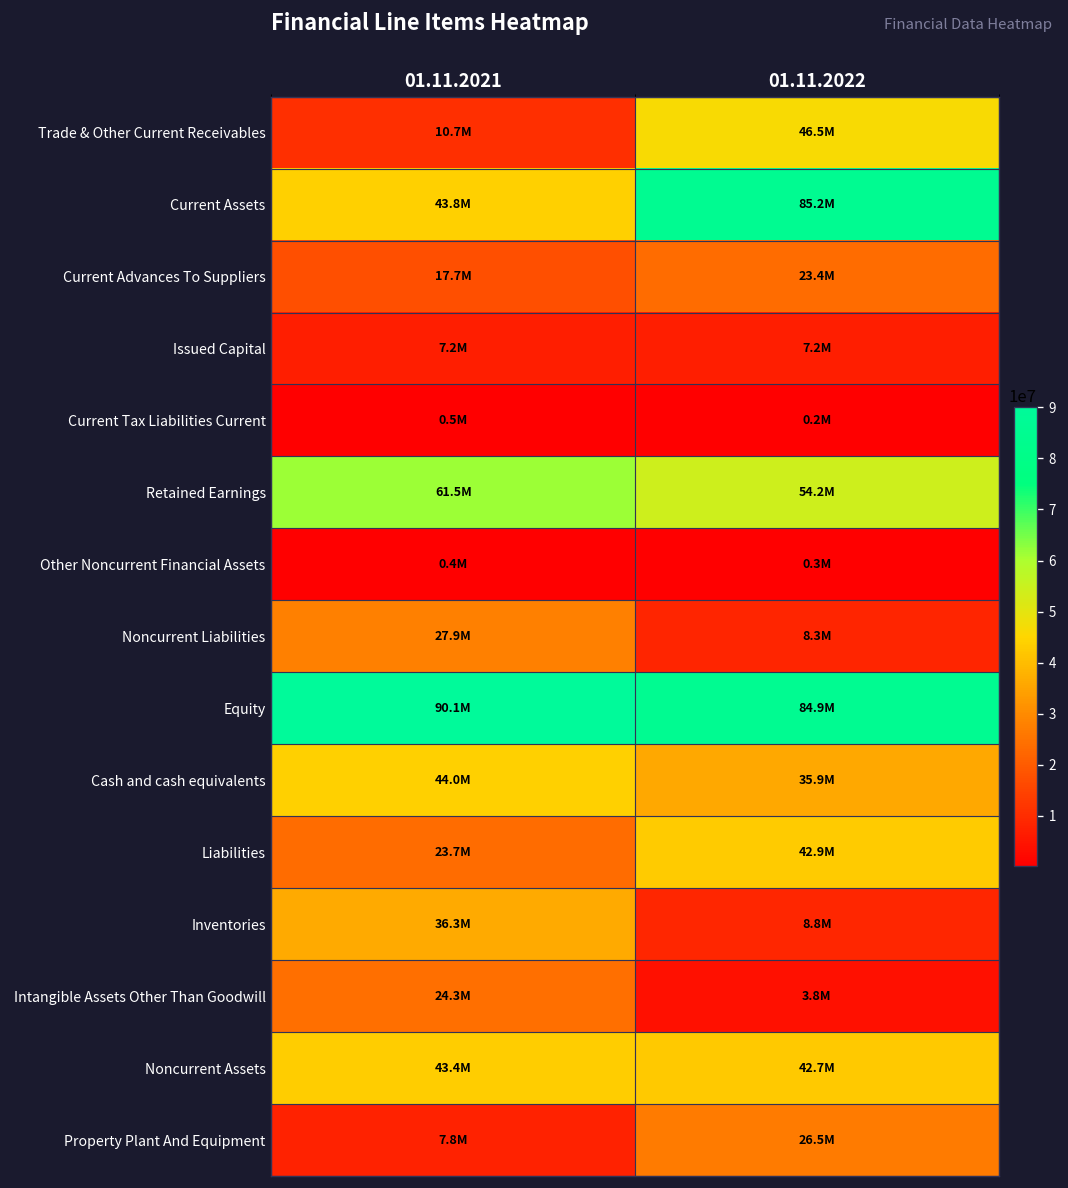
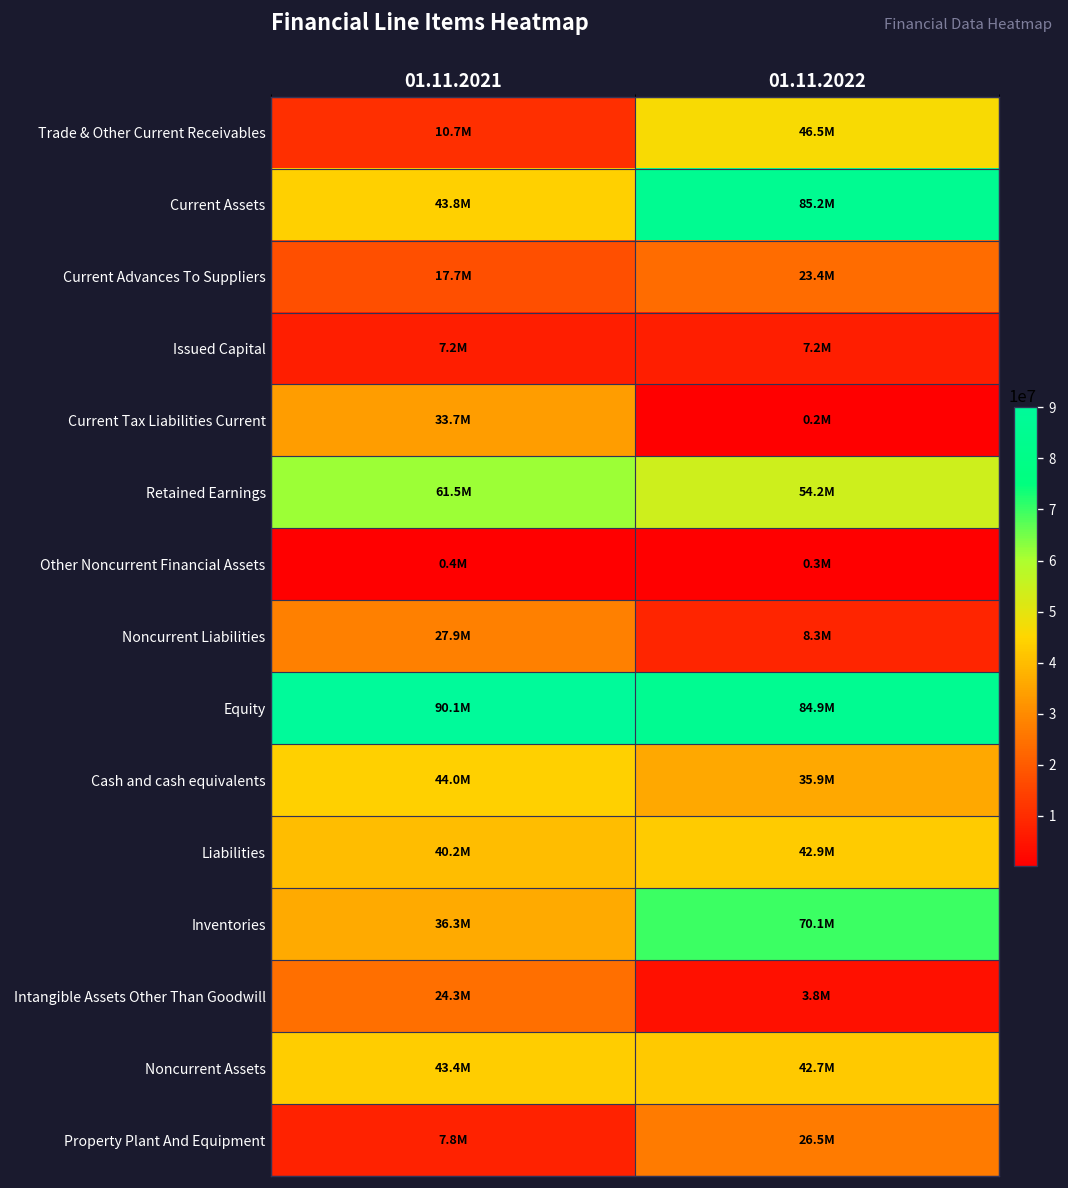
  {
    "Trade & Other Current Receivables": {
      "01.11.2021": "10.7M",
      "01.11.2022": "46.5M"
    },
    "Current Assets": {
      "01.11.2021": "43.8M",
      "01.11.2022": "85.2M"
    },
    "Current Advances To Suppliers": {
      "01.11.2021": "17.7M",
      "01.11.2022": "23.4M"
    },
    "Issued Capital": {
      "01.11.2021": "7.2M",
      "01.11.2022": "7.2M"
    },
    "Current Tax Liabilities Current": {
-     "01.11.2021": "0.5M",
+     "01.11.2021": "33.7M",
      "01.11.2022": "0.2M"
    },
    "Retained Earnings": {
      "01.11.2021": "61.5M",
      "01.11.2022": "54.2M"
    },
    "Other Noncurrent Financial Assets": {
      "01.11.2021": "0.4M",
      "01.11.2022": "0.3M"
    },
    "Noncurrent Liabilities": {
      "01.11.2021": "27.9M",
      "01.11.2022": "8.3M"
    },
    "Equity": {
      "01.11.2021": "90.1M",
      "01.11.2022": "84.9M"
    },
    "Cash and cash equivalents": {
      "01.11.2021": "44.0M",
      "01.11.2022": "35.9M"
    },
    "Liabilities": {
-     "01.11.2021": "23.7M",
+     "01.11.2021": "40.2M",
      "01.11.2022": "42.9M"
    },
    "Inventories": {
      "01.11.2021": "36.3M",
-     "01.11.2022": "8.8M"
+     "01.11.2022": "70.1M"
    },
    "Intangible Assets Other Than Goodwill": {
      "01.11.2021": "24.3M",
      "01.11.2022": "3.8M"
    },
    "Noncurrent Assets": {
      "01.11.2021": "43.4M",
      "01.11.2022": "42.7M"
    },
    "Property Plant And Equipment": {
      "01.11.2021": "7.8M",
      "01.11.2022": "26.5M"
    }
  }
